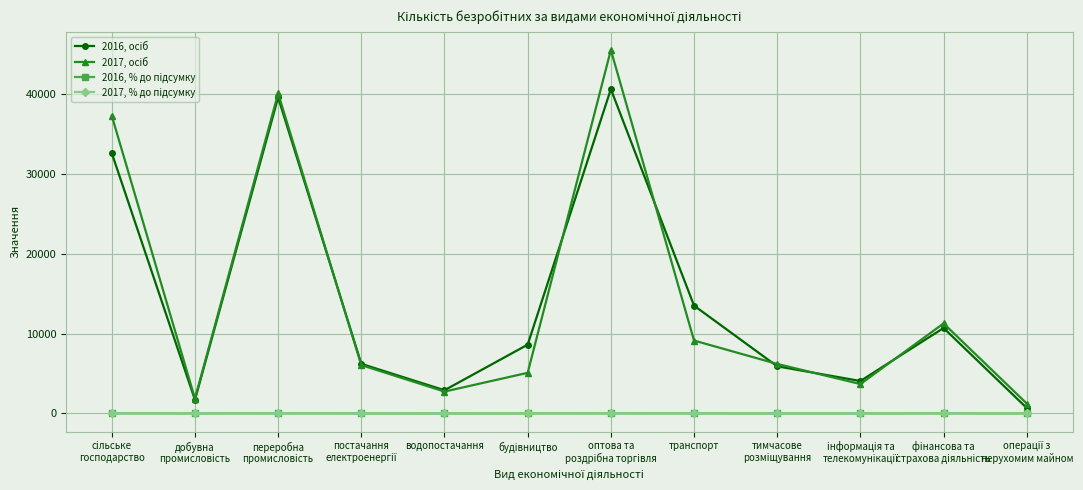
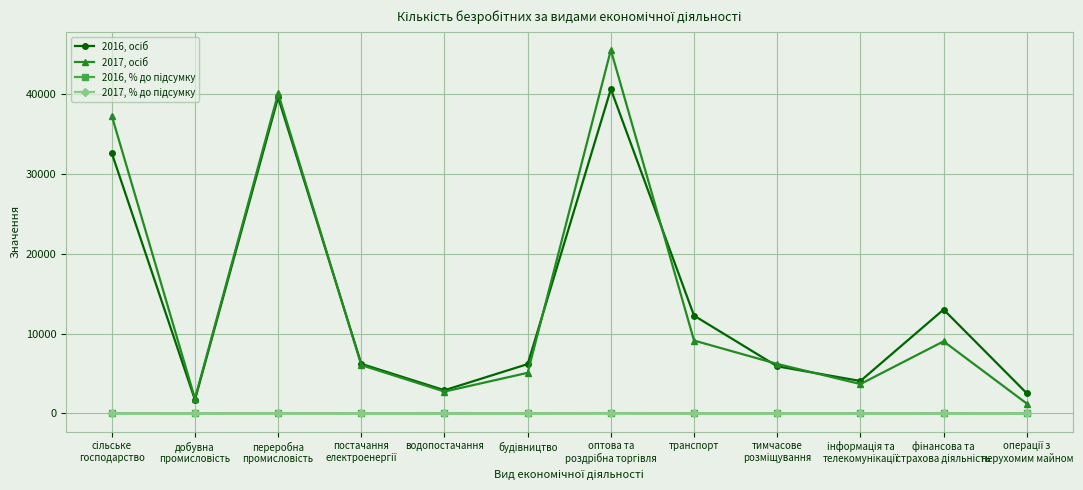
  {
    "2016, осіб": {
      "сільське господарство": 33000,
      "переробна промисловість": 40000,
-     "будівництво": 9000,
+     "будівництво": 6000,
      "оптова та роздрібна торгівля": 41000,
-     "транспорт": 13000,
+     "транспорт": 12000,
      "інформація та телекомунікації": 4000,
-     "фінансова та страхова діяльність": 11000,
-     "операції з нерухомим майном": 1000
+     "фінансова та страхова діяльність": 13000,
+     "операції з нерухомим майном": 3000
    },
    "2017, осіб": {
      "сільське господарство": 37000,
      "переробна промисловість": 40000,
      "будівництво": 5000,
      "оптова та роздрібна торгівля": 45000,
      "транспорт": 9000,
      "інформація та телекомунікації": 4000,
-     "фінансова та страхова діяльність": 11000,
+     "фінансова та страхова діяльність": 9000,
      "операції з нерухомим майном": 1000
    },
    "2017, % до підсумку": {
      "сільське господарство": 0,
      "добувна промисловість": 0,
      "переробна промисловість": 0,
      "постачання електроенергії": 0,
      "водопостачання": 0,
      "будівництво": 0,
      "оптова та роздрібна торгівля": 0,
      "транспорт": 0,
      "тимчасове розміщування": 0,
      "інформація та телекомунікації": 0,
      "фінансова та страхова діяльність": 0,
      "операції з нерухомим майном": 0
    }
  }
